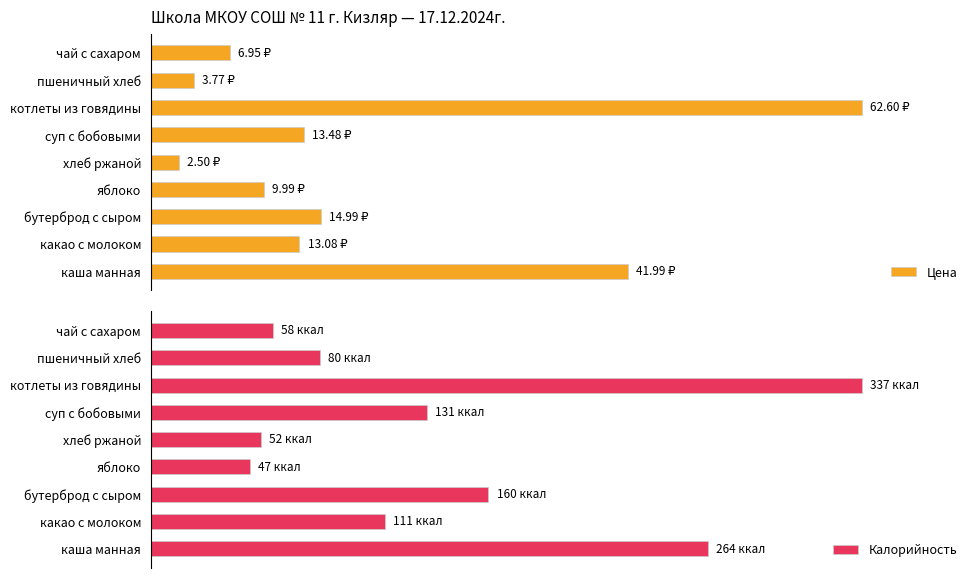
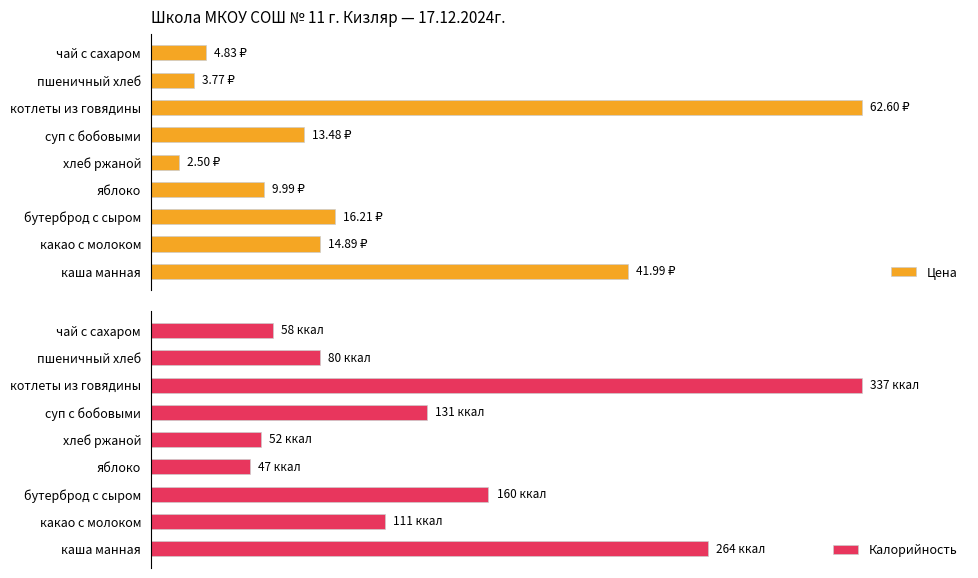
  {
    "Школа МКОУ СОШ № 11 г. Кизляр — 17.12.2024г.": {
-     "чай с сахаром": 6.95,
+     "чай с сахаром": 4.83,
      "пшеничный хлеб": 3.77,
      "котлеты из говядины": 62.60,
      "суп с бобовыми": 13.48,
      "хлеб ржаной": 2.50,
      "яблоко": 9.99,
-     "бутерброд с сыром": 14.99,
-     "какао с молоком": 13.08,
+     "бутерброд с сыром": 16.21,
+     "какао с молоком": 14.89,
      "каша манная": 41.99
    }
  }
